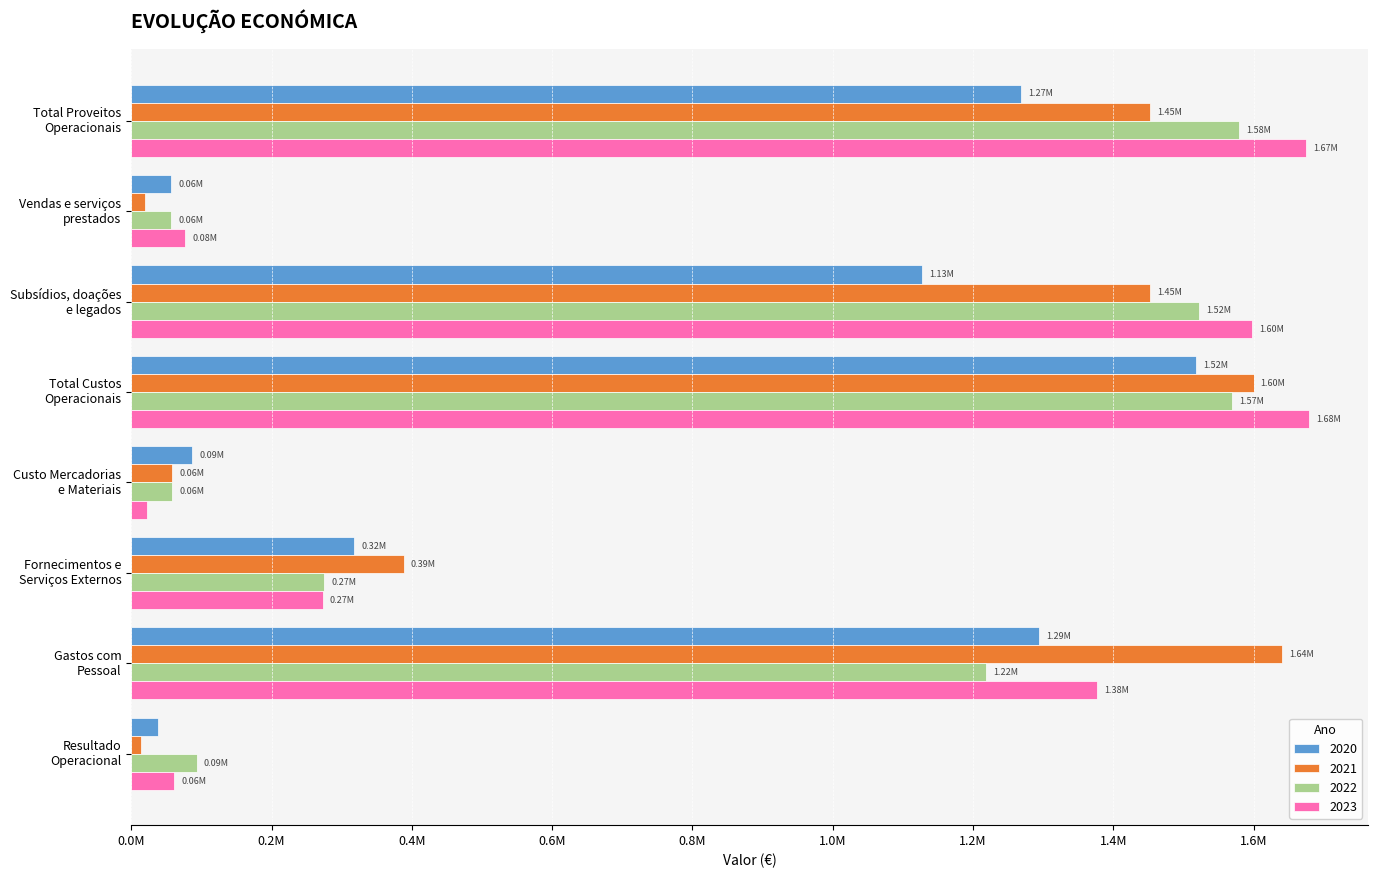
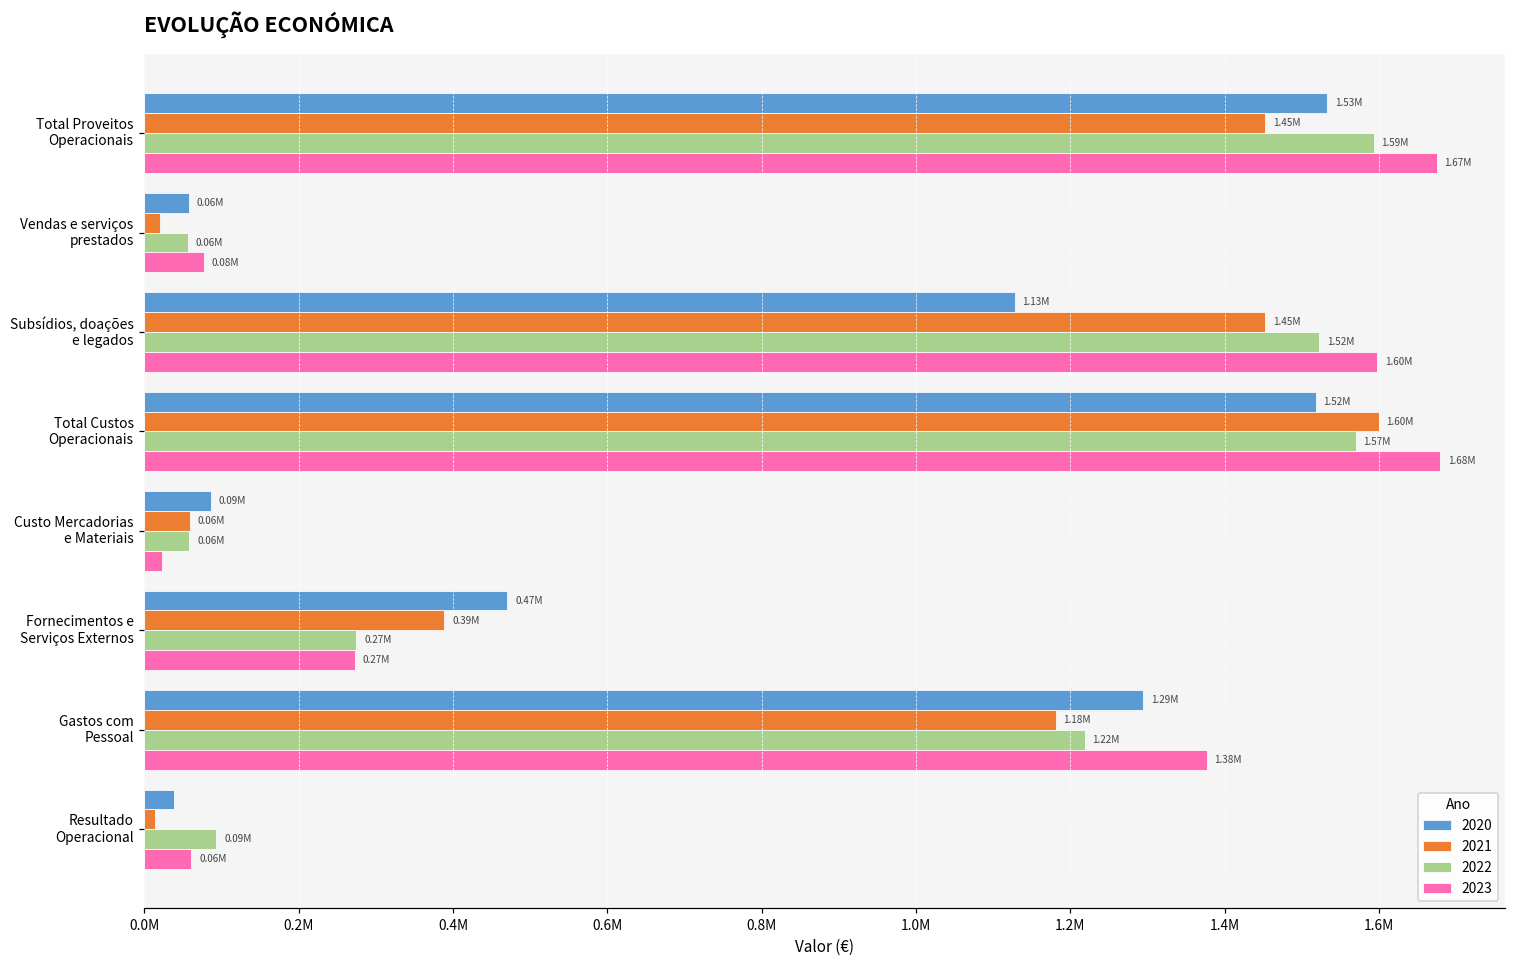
  {
    "2020": {
-     "Total Proveitos Operacionais": "1.27M",
+     "Total Proveitos Operacionais": "1.53M",
      "Vendas e serviços prestados": "0.06M",
      "Subsídios, doações e legados": "1.13M",
      "Total Custos Operacionais": "1.52M",
      "Custo Mercadorias e Materiais": "0.09M",
-     "Fornecimentos e Serviços Externos": "0.32M",
+     "Fornecimentos e Serviços Externos": "0.47M",
      "Gastos com Pessoal": "1.29M"
    },
    "2021": {
      "Total Proveitos Operacionais": "1.45M",
      "Subsídios, doações e legados": "1.45M",
      "Total Custos Operacionais": "1.60M",
      "Custo Mercadorias e Materiais": "0.06M",
      "Fornecimentos e Serviços Externos": "0.39M",
-     "Gastos com Pessoal": "1.64M"
+     "Gastos com Pessoal": "1.18M"
    },
    "2022": {
-     "Total Proveitos Operacionais": "1.58M",
+     "Total Proveitos Operacionais": "1.59M",
      "Vendas e serviços prestados": "0.06M",
      "Subsídios, doações e legados": "1.52M",
      "Total Custos Operacionais": "1.57M",
      "Custo Mercadorias e Materiais": "0.06M",
      "Fornecimentos e Serviços Externos": "0.27M",
      "Gastos com Pessoal": "1.22M",
      "Resultado Operacional": "0.09M"
    },
    "2023": {
      "Total Proveitos Operacionais": "1.67M",
      "Vendas e serviços prestados": "0.08M",
      "Subsídios, doações e legados": "1.60M",
      "Total Custos Operacionais": "1.68M",
      "Fornecimentos e Serviços Externos": "0.27M",
      "Gastos com Pessoal": "1.38M",
      "Resultado Operacional": "0.06M"
    }
  }
